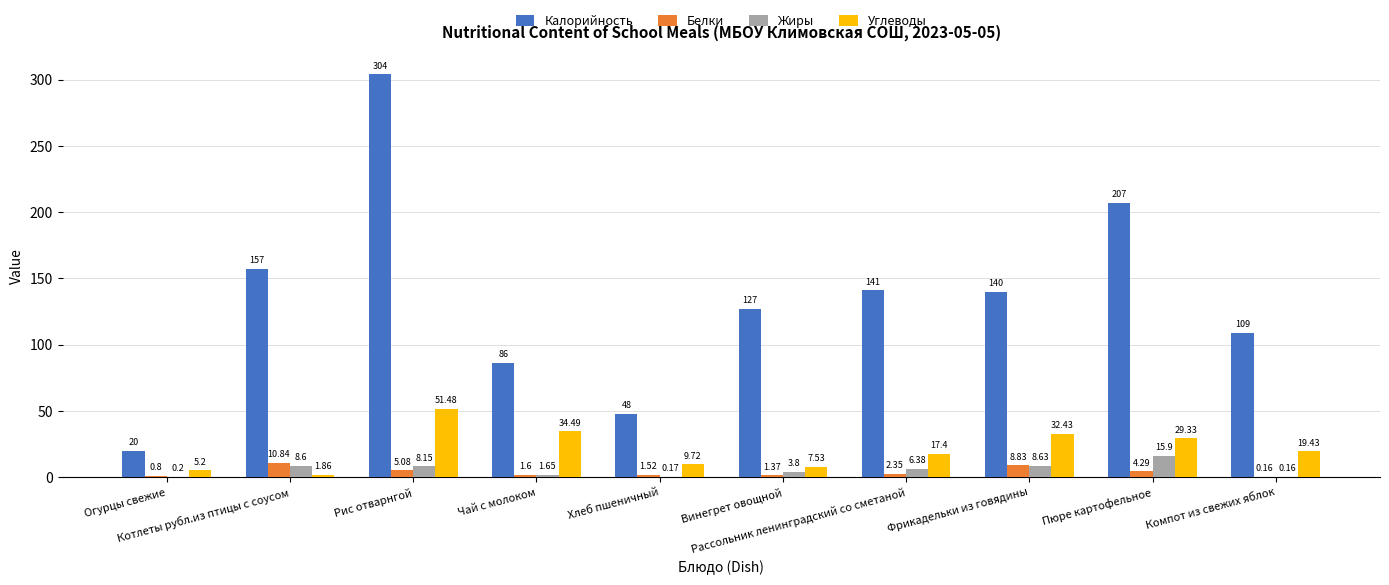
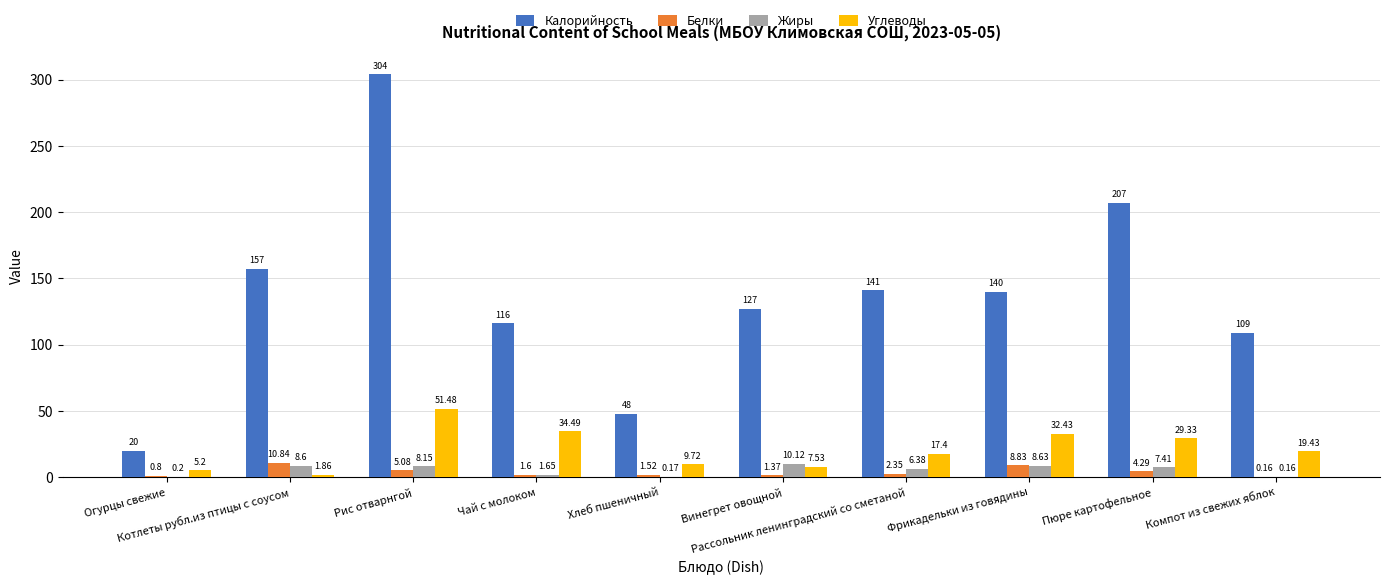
  {
    "Калорийность": {
      "Огурцы свежие": 20,
      "Котлеты рубл.из птицы с соусом": 157,
      "Рис отварнгой": 304,
-     "Чай с молоком": 86,
+     "Чай с молоком": 116,
      "Хлеб пшеничный": 48,
      "Винегрет овощной": 127,
      "Рассольник ленинградский со сметаной": 141,
      "Фрикадельки из говядины": 140,
      "Пюре картофельное": 207,
      "Компот из свежих яблок": 109
    },
    "Белки": {
      "Огурцы свежие": 0.8,
      "Котлеты рубл.из птицы с соусом": 10.84,
      "Рис отварнгой": 5.08,
      "Чай с молоком": 1.6,
      "Хлеб пшеничный": 1.52,
      "Винегрет овощной": 1.37,
      "Рассольник ленинградский со сметаной": 2.35,
      "Фрикадельки из говядины": 8.83,
      "Пюре картофельное": 4.29,
      "Компот из свежих яблок": 0.16
    },
    "Жиры": {
      "Огурцы свежие": 0.2,
      "Котлеты рубл.из птицы с соусом": 8.6,
      "Рис отварнгой": 8.15,
      "Чай с молоком": 1.65,
      "Хлеб пшеничный": 0.17,
-     "Винегрет овощной": 3.8,
+     "Винегрет овощной": 10.12,
      "Рассольник ленинградский со сметаной": 6.38,
      "Фрикадельки из говядины": 8.63,
-     "Пюре картофельное": 15.9,
+     "Пюре картофельное": 7.41,
      "Компот из свежих яблок": 0.16
    },
    "Углеводы": {
      "Огурцы свежие": 5.2,
      "Котлеты рубл.из птицы с соусом": 1.86,
      "Рис отварнгой": 51.48,
      "Чай с молоком": 34.49,
      "Хлеб пшеничный": 9.72,
      "Винегрет овощной": 7.53,
      "Рассольник ленинградский со сметаной": 17.4,
      "Фрикадельки из говядины": 32.43,
      "Пюре картофельное": 29.33,
      "Компот из свежих яблок": 19.43
    }
  }
